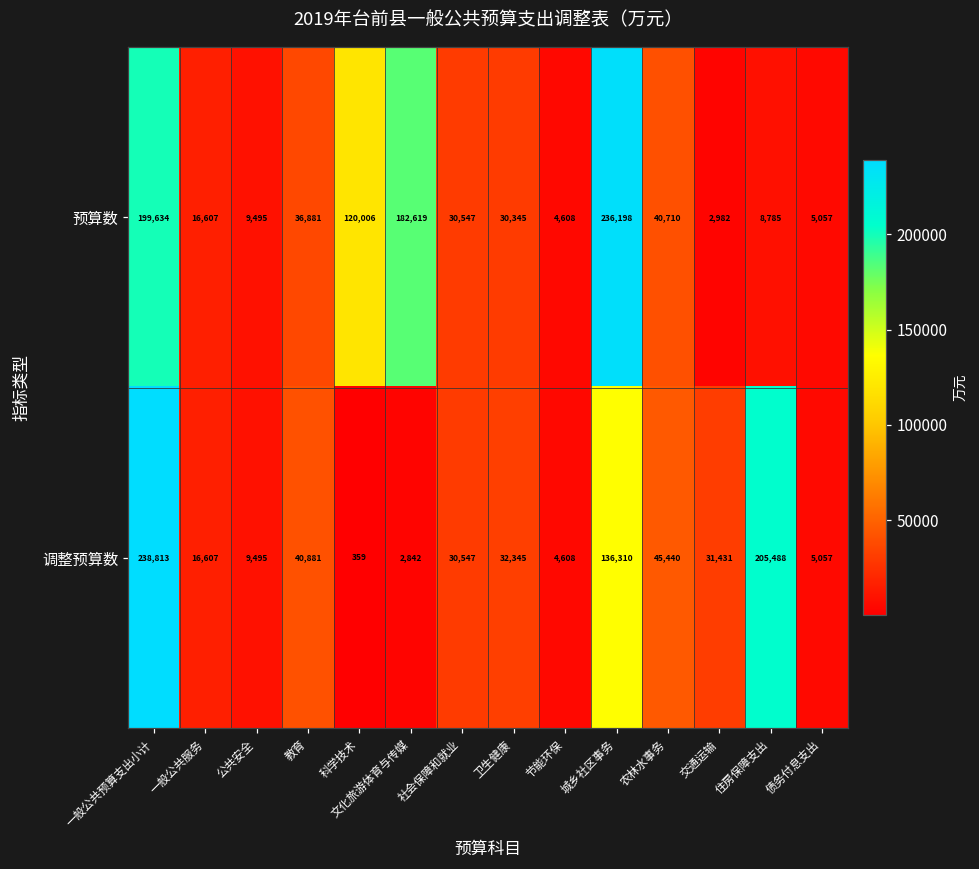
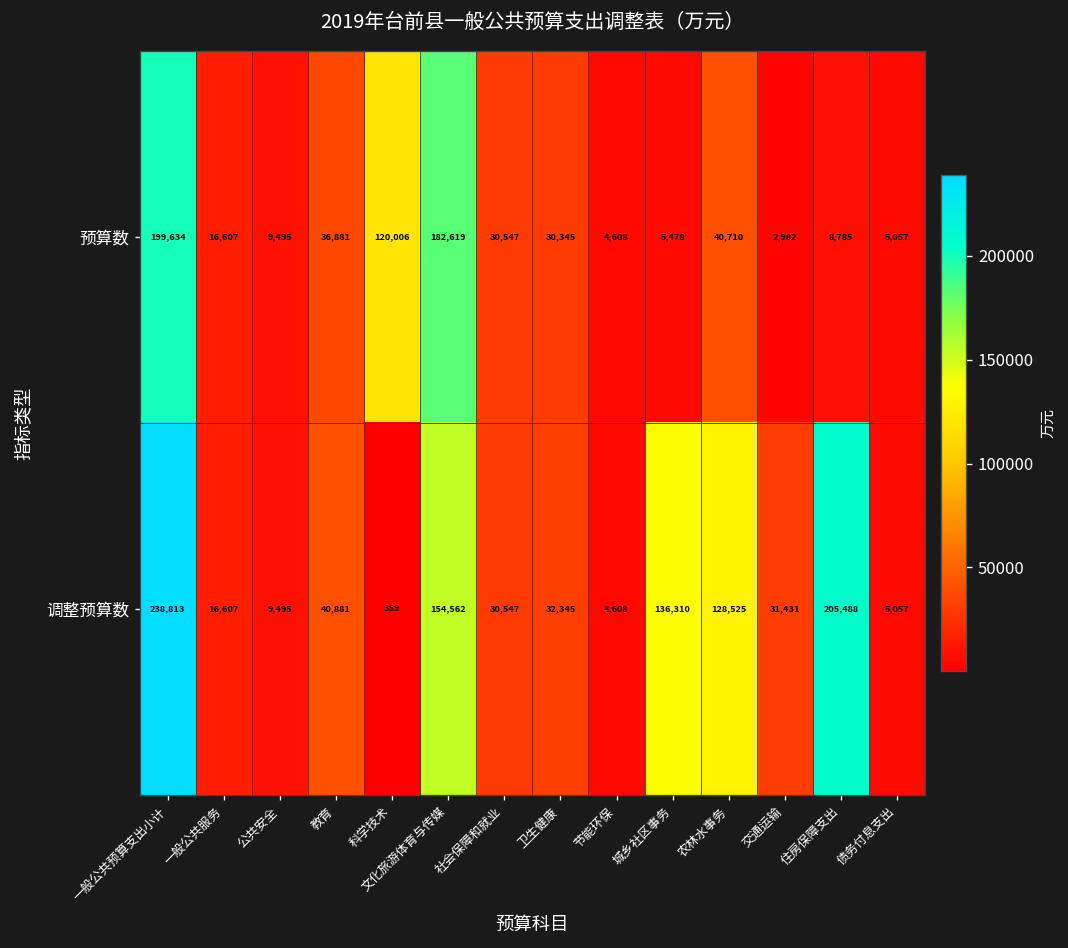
  {
    "预算数": {
      "一般公共预算支出小计": "199,634",
      "一般公共服务": "16,607",
      "公共安全": "9,495",
      "教育": "36,881",
      "科学技术": "120,006",
      "文化旅游体育与传媒": "182,619",
      "社会保障和就业": "30,547",
      "卫生健康": "30,345",
      "节能环保": "4,608",
-     "城乡社区事务": "236,198",
+     "城乡社区事务": "5,478",
      "农林水事务": "40,710",
      "交通运输": "2,982",
      "住房保障支出": "8,785",
      "债务付息支出": "5,057"
    },
    "调整预算数": {
      "一般公共预算支出小计": "238,813",
      "一般公共服务": "16,607",
      "公共安全": "9,495",
      "教育": "40,881",
      "科学技术": "359",
-     "文化旅游体育与传媒": "2,842",
+     "文化旅游体育与传媒": "154,562",
      "社会保障和就业": "30,547",
      "卫生健康": "32,345",
      "节能环保": "4,608",
      "城乡社区事务": "136,310",
-     "农林水事务": "45,440",
+     "农林水事务": "128,525",
      "交通运输": "31,431",
      "住房保障支出": "205,488",
      "债务付息支出": "5,057"
    }
  }
